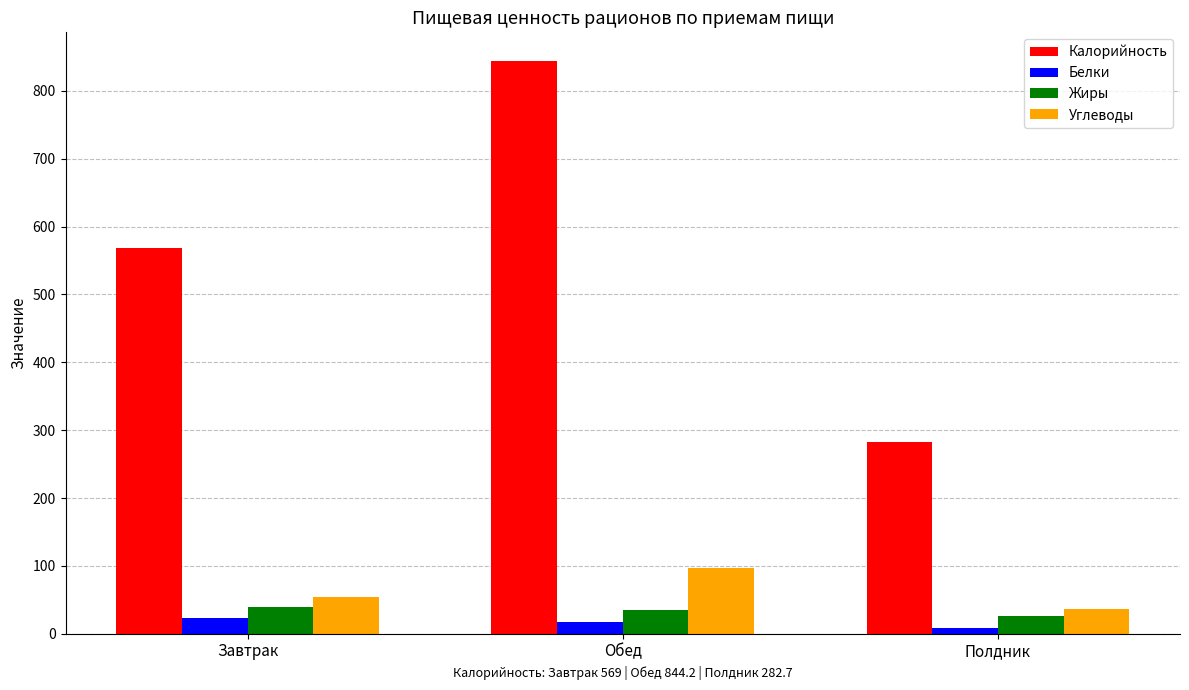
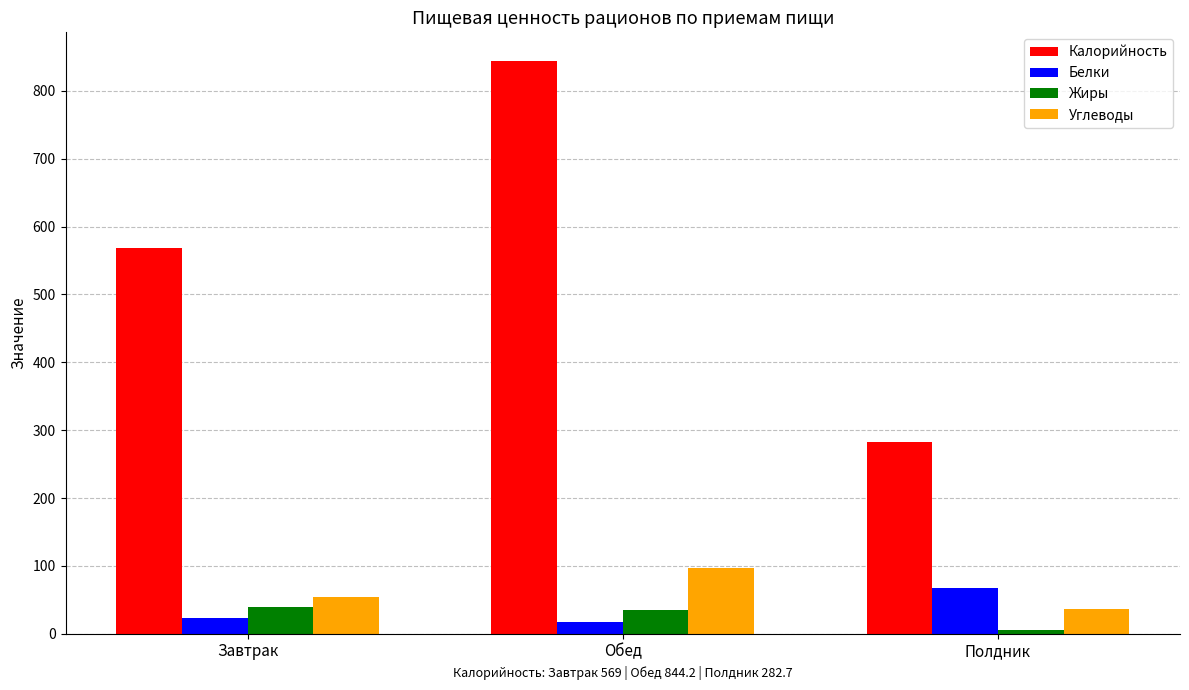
  {
    "Калорийность": {
      "Завтрак": 570,
      "Обед": 840,
      "Полдник": 280
    },
    "Белки": {
      "Завтрак": 20,
      "Обед": 20,
-     "Полдник": 10
+     "Полдник": 70
    },
    "Жиры": {
      "Завтрак": 40,
      "Обед": 40,
-     "Полдник": 30
+     "Полдник": 10
    },
    "Углеводы": {
      "Завтрак": 50,
      "Обед": 100,
      "Полдник": 40
    }
  }
